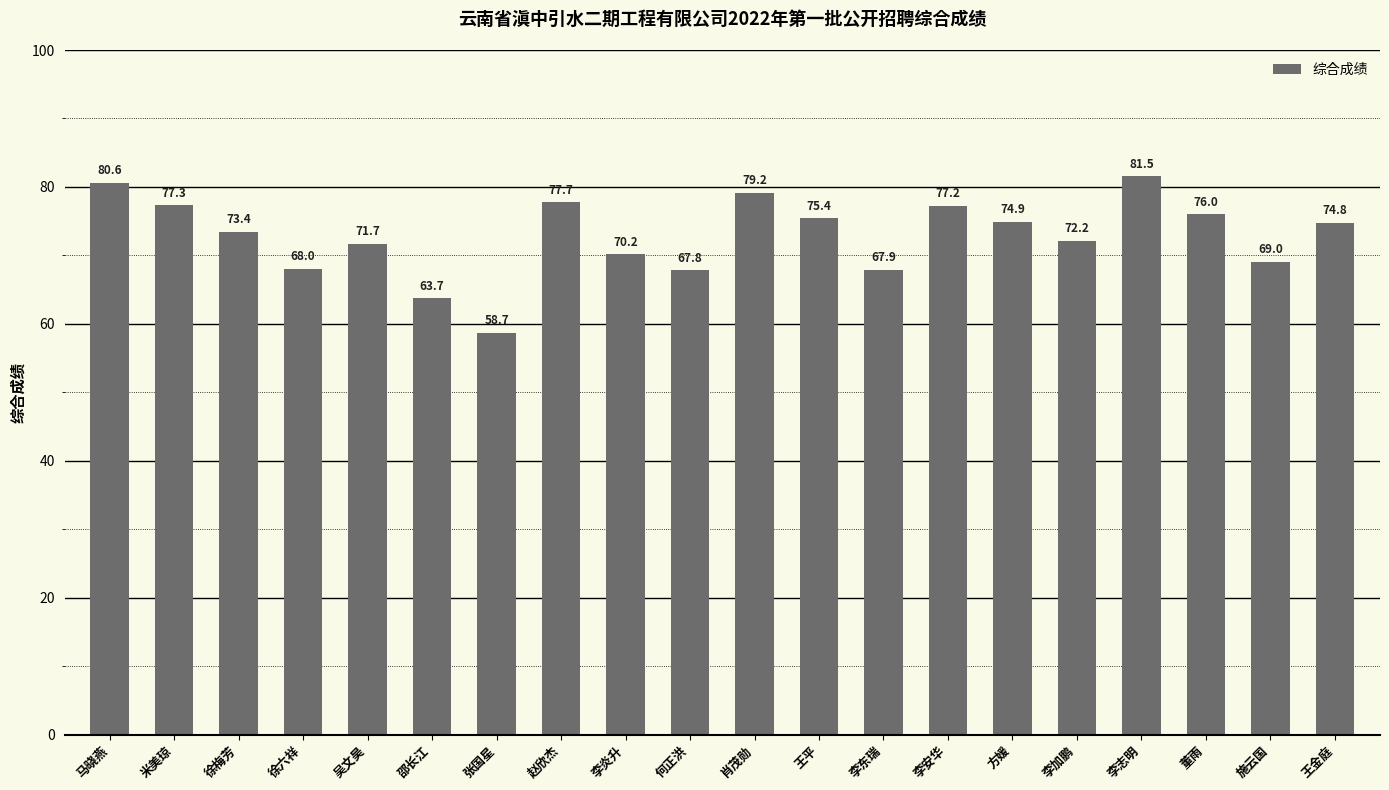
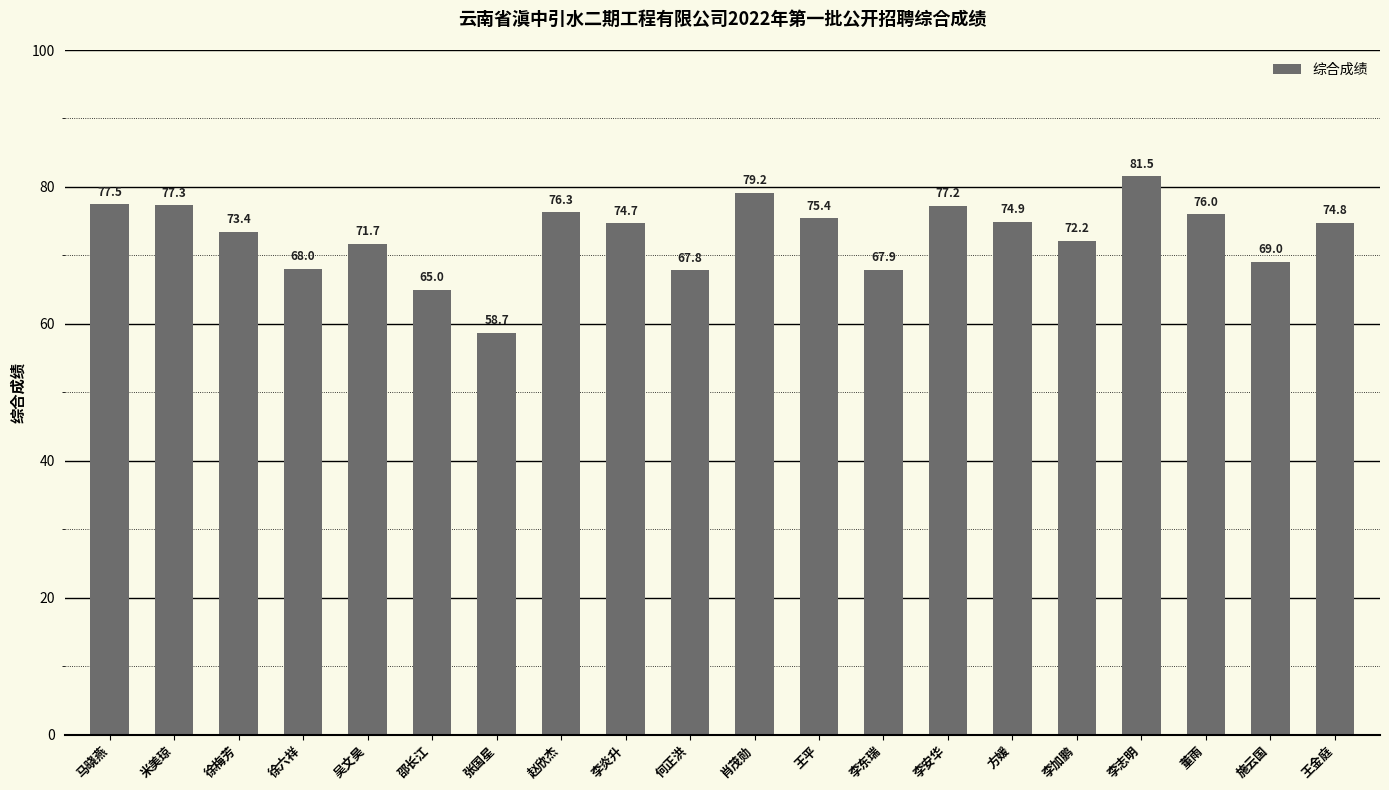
  {
-   "马晓燕": 80.6,
+   "马晓燕": 77.5,
    "米美琼": 77.3,
    "徐梅芳": 73.4,
    "徐六祥": 68.0,
    "吴文昊": 71.7,
-   "邵长江": 63.7,
+   "邵长江": 65.0,
    "张国星": 58.7,
-   "赵欣杰": 77.7,
-   "李炎升": 70.2,
+   "赵欣杰": 76.3,
+   "李炎升": 74.7,
    "何正洪": 67.8,
    "肖茂勋": 79.2,
    "王平": 75.4,
    "李东瑞": 67.9,
    "李安华": 77.2,
    "方媛": 74.9,
    "李加鹏": 72.2,
    "李志明": 81.5,
    "董雨": 76.0,
    "施云国": 69.0,
    "王金庭": 74.8
  }
